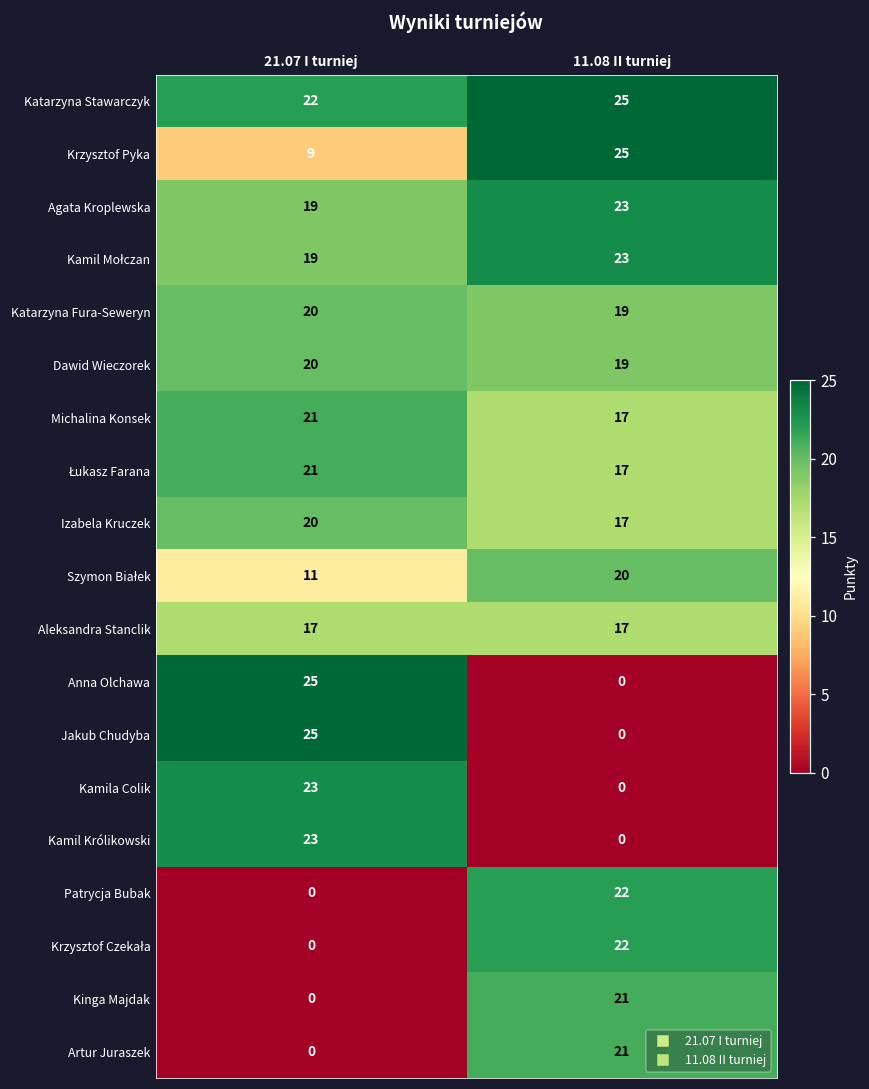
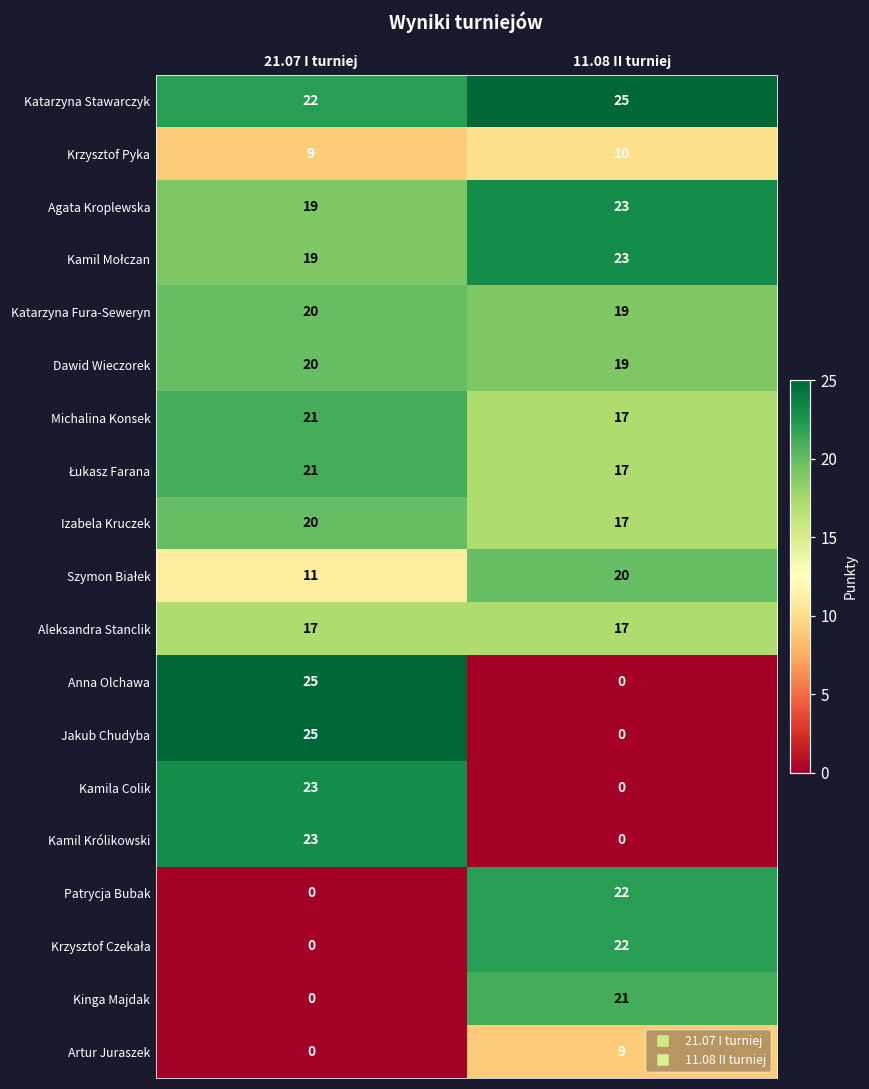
  {
    "Katarzyna Stawarczyk": {
      "21.07 I turniej": 22,
      "11.08 II turniej": 25
    },
    "Krzysztof Pyka": {
      "21.07 I turniej": 9,
-     "11.08 II turniej": 25
+     "11.08 II turniej": 10
    },
    "Agata Kroplewska": {
      "21.07 I turniej": 19,
      "11.08 II turniej": 23
    },
    "Kamil Mołczan": {
      "21.07 I turniej": 19,
      "11.08 II turniej": 23
    },
    "Katarzyna Fura-Seweryn": {
      "21.07 I turniej": 20,
      "11.08 II turniej": 19
    },
    "Dawid Wieczorek": {
      "21.07 I turniej": 20,
      "11.08 II turniej": 19
    },
    "Michalina Konsek": {
      "21.07 I turniej": 21,
      "11.08 II turniej": 17
    },
    "Łukasz Farana": {
      "21.07 I turniej": 21,
      "11.08 II turniej": 17
    },
    "Izabela Kruczek": {
      "21.07 I turniej": 20,
      "11.08 II turniej": 17
    },
    "Szymon Białek": {
      "21.07 I turniej": 11,
      "11.08 II turniej": 20
    },
    "Aleksandra Stanclik": {
      "21.07 I turniej": 17,
      "11.08 II turniej": 17
    },
    "Anna Olchawa": {
      "21.07 I turniej": 25,
      "11.08 II turniej": 0
    },
    "Jakub Chudyba": {
      "21.07 I turniej": 25,
      "11.08 II turniej": 0
    },
    "Kamila Colik": {
      "21.07 I turniej": 23,
      "11.08 II turniej": 0
    },
    "Kamil Królikowski": {
      "21.07 I turniej": 23,
      "11.08 II turniej": 0
    },
    "Patrycja Bubak": {
      "21.07 I turniej": 0,
      "11.08 II turniej": 22
    },
    "Krzysztof Czekała": {
      "21.07 I turniej": 0,
      "11.08 II turniej": 22
    },
    "Kinga Majdak": {
      "21.07 I turniej": 0,
      "11.08 II turniej": 21
    },
    "Artur Juraszek": {
      "21.07 I turniej": 0,
-     "11.08 II turniej": 21
+     "11.08 II turniej": 9
    }
  }
